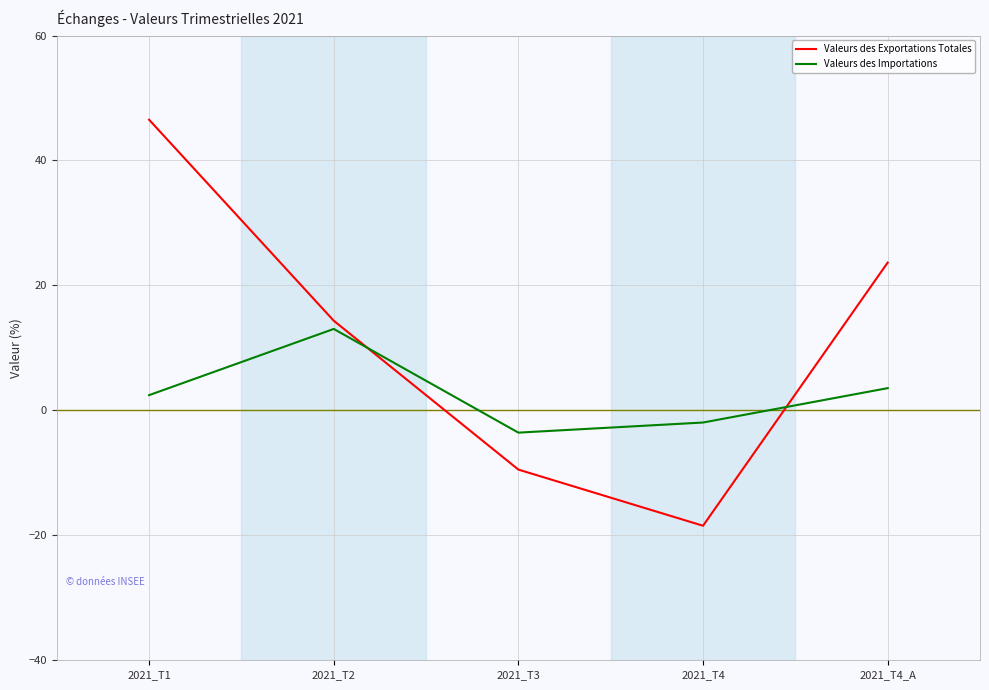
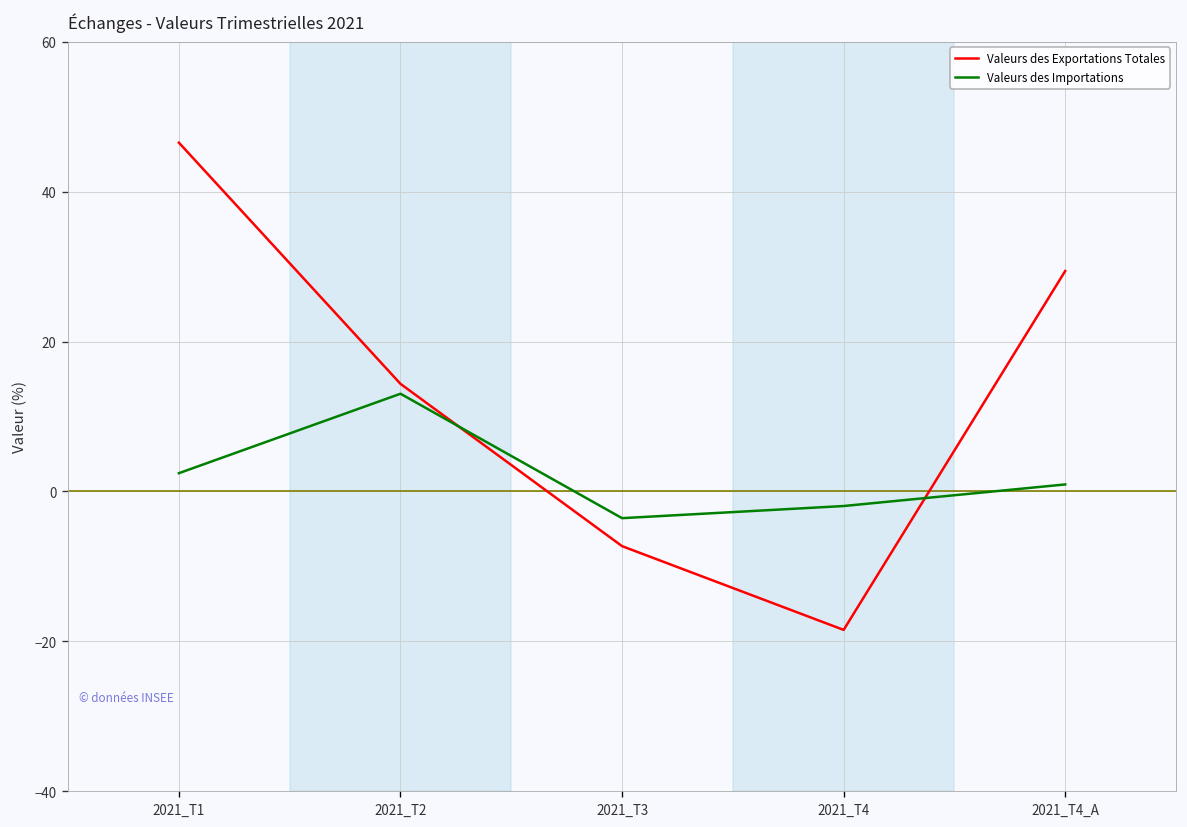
  {
    "Valeurs des Exportations Totales": {
      "2021_T1": 47,
      "2021_T2": 14,
-     "2021_T3": -9,
+     "2021_T3": -7,
      "2021_T4": -18,
-     "2021_T4_A": 24
+     "2021_T4_A": 29
    },
    "Valeurs des Importations": {
      "2021_T1": 2,
      "2021_T2": 13,
      "2021_T3": -4,
      "2021_T4": -2,
-     "2021_T4_A": 4
+     "2021_T4_A": 1
    }
  }
